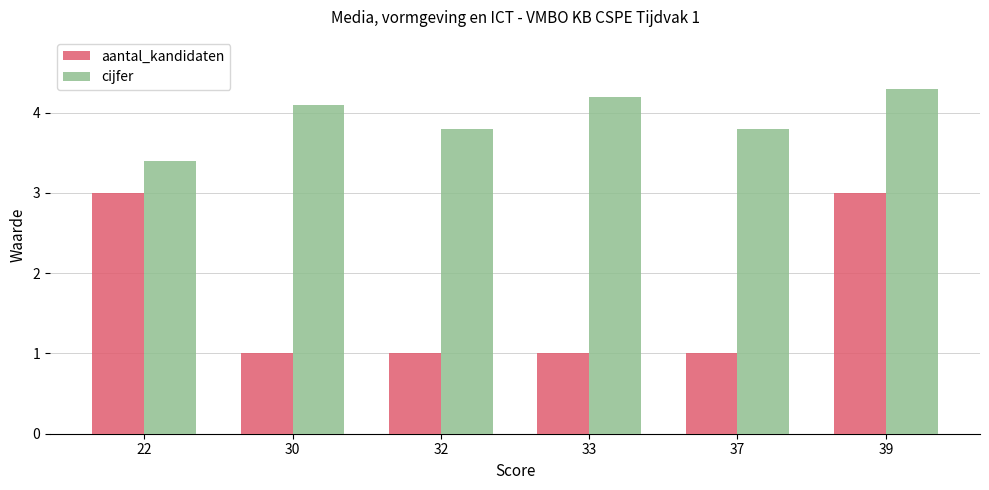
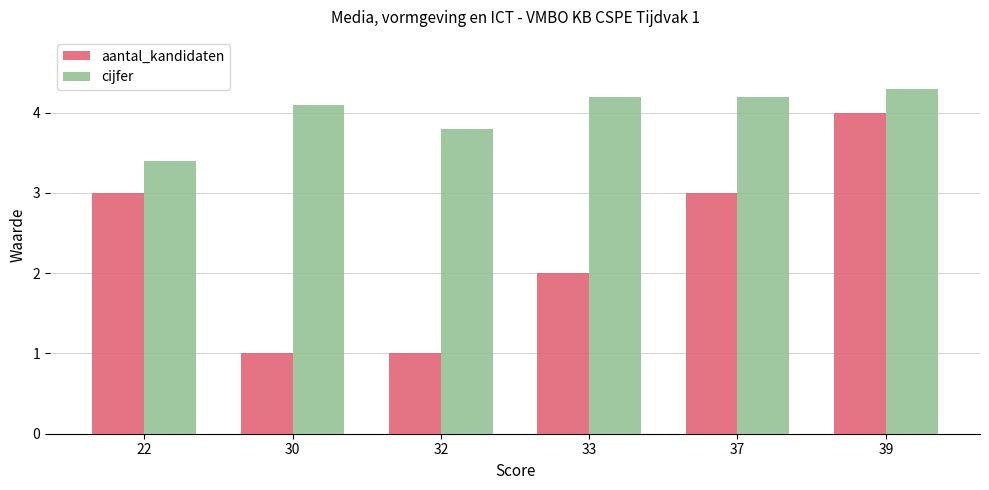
  {
    "aantal_kandidaten": {
      "22": 3,
      "30": 1,
      "32": 1,
-     "33": 1,
-     "37": 1,
-     "39": 3
+     "33": 2,
+     "37": 3,
+     "39": 4
    },
    "cijfer": {
      "22": 3.4,
      "30": 4.1,
      "32": 3.8,
      "33": 4.2,
-     "37": 3.8,
+     "37": 4.2,
      "39": 4.3
    }
  }
